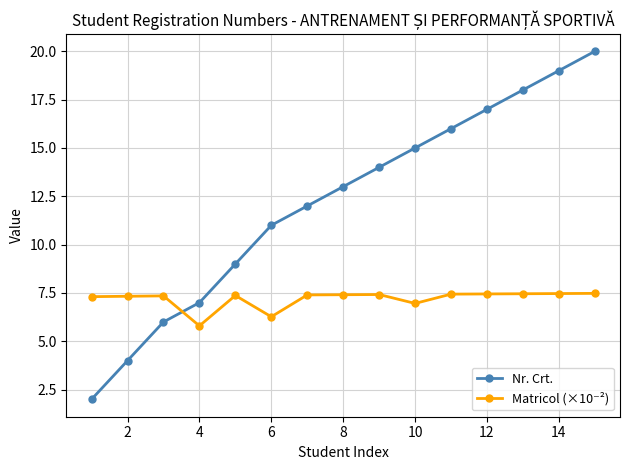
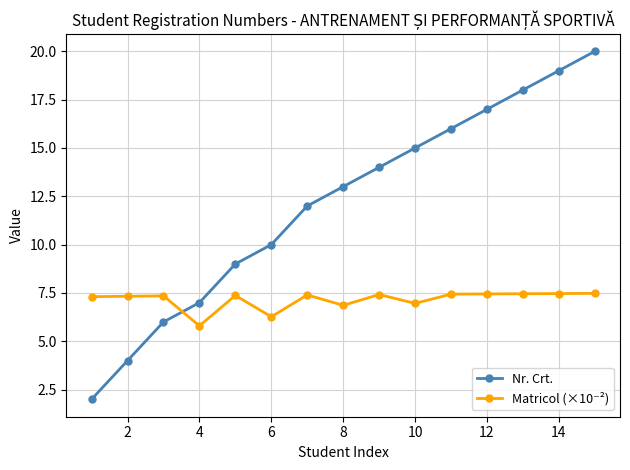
  {
    "Nr. Crt.": {
      "2": 4,
      "4": 7,
-     "6": 11,
+     "6": 10,
      "8": 13,
      "10": 15,
      "12": 17,
      "14": 19
    },
    "Matricol (×10⁻²)": {
      "2": 7.3,
      "4": 5.8,
      "6": 6.3,
-     "8": 7.4,
+     "8": 6.9,
      "10": 7.0,
      "12": 7.5,
      "14": 7.5
    }
  }
